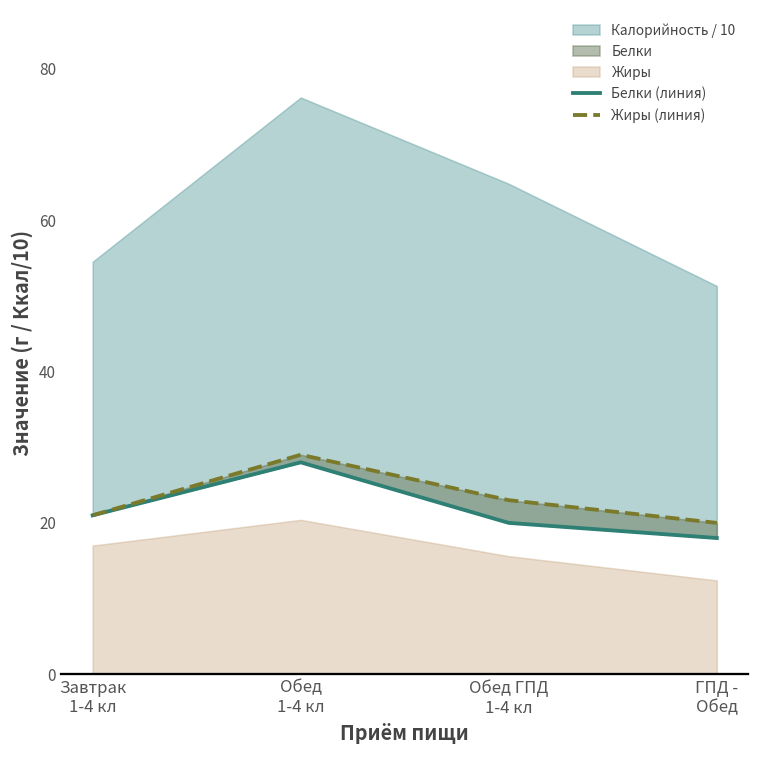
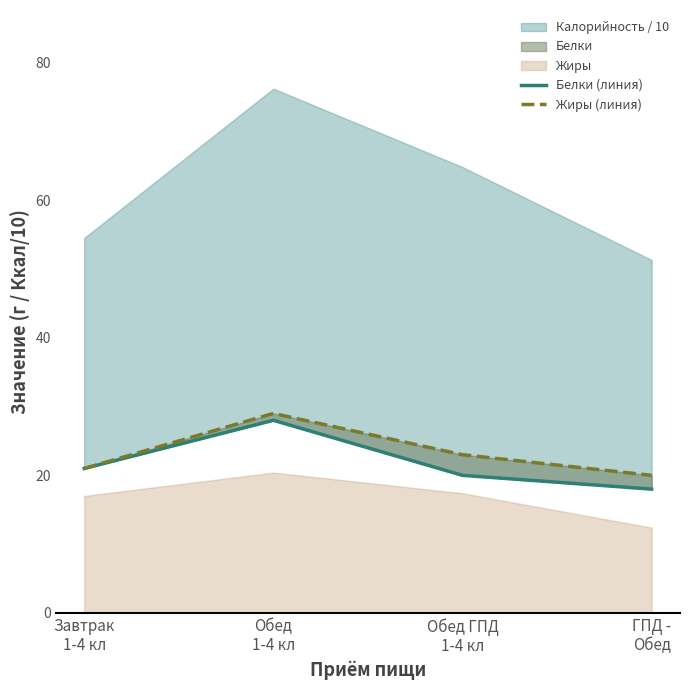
  {
    "Калорийность / 10": {
      "Завтрак 1-4 кл": 34
    },
    "Белки (линия)": {
      "Обед 1-4 кл": 28,
      "Обед ГПД 1-4 кл": 20,
      "ГПД - Обед": 18
    },
    "Белки": {
      "Обед 1-4 кл": 29,
      "Обед ГПД 1-4 кл": 23,
      "ГПД - Обед": 20
    },
    "Жиры": {
      "Завтрак 1-4 кл": 17,
      "Обед 1-4 кл": 20,
-     "Обед ГПД 1-4 кл": 16,
+     "Обед ГПД 1-4 кл": 17,
      "ГПД - Обед": 12
    }
  }
